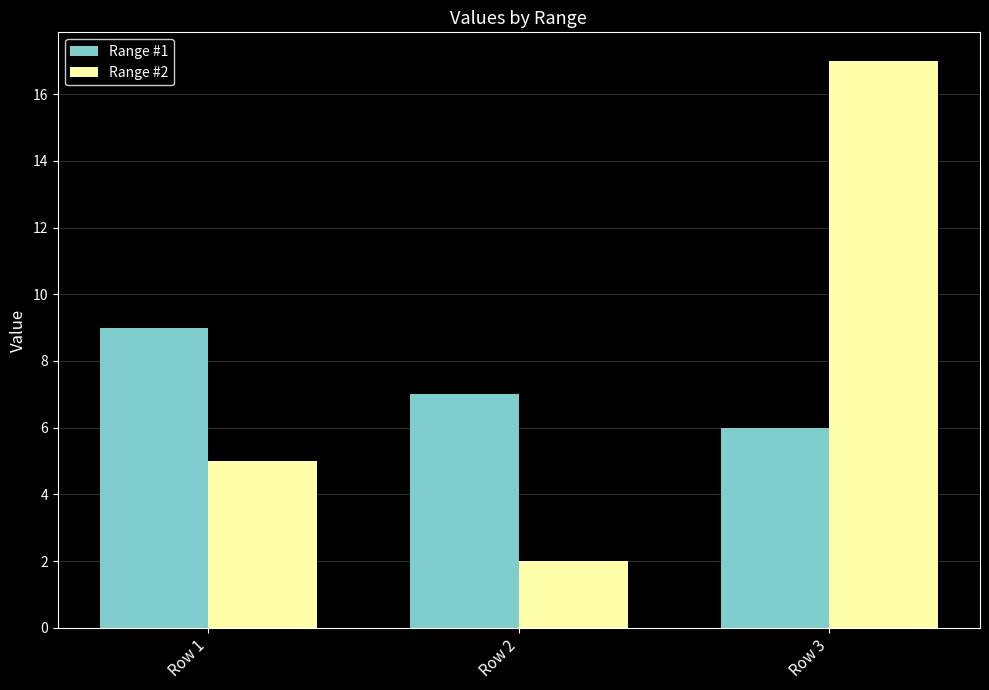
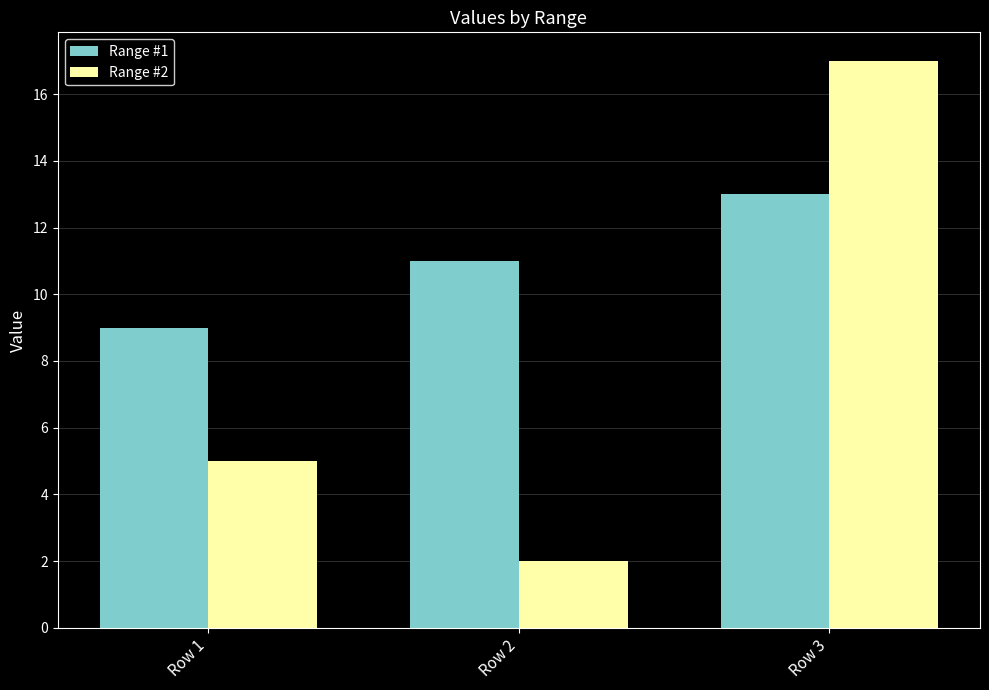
  {
    "Range #1": {
      "Row 1": 9,
-     "Row 2": 7,
-     "Row 3": 6
+     "Row 2": 11,
+     "Row 3": 13
    },
    "Range #2": {
      "Row 1": 5,
      "Row 2": 2,
      "Row 3": 17
    }
  }
